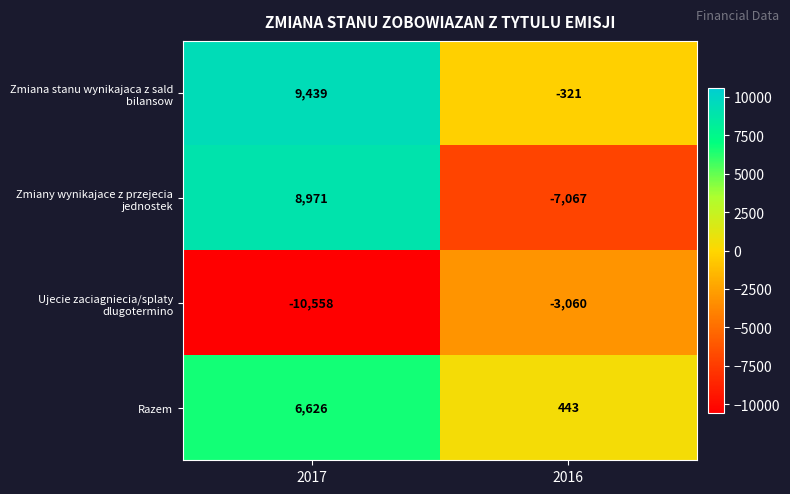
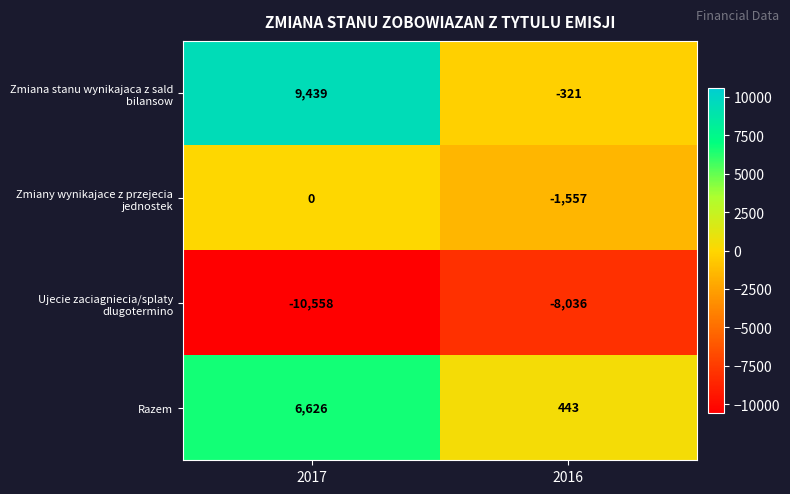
  {
    "Zmiana stanu wynikajaca z sald bilansow": {
      "2017": "9,439",
      "2016": "-321"
    },
    "Zmiany wynikajace z przejecia jednostek": {
-     "2017": "8,971",
-     "2016": "-7,067"
+     "2017": "0",
+     "2016": "-1,557"
    },
    "Ujecie zaciagniecia/splaty dlugotermino": {
      "2017": "-10,558",
-     "2016": "-3,060"
+     "2016": "-8,036"
    },
    "Razem": {
      "2017": "6,626",
      "2016": "443"
    }
  }
